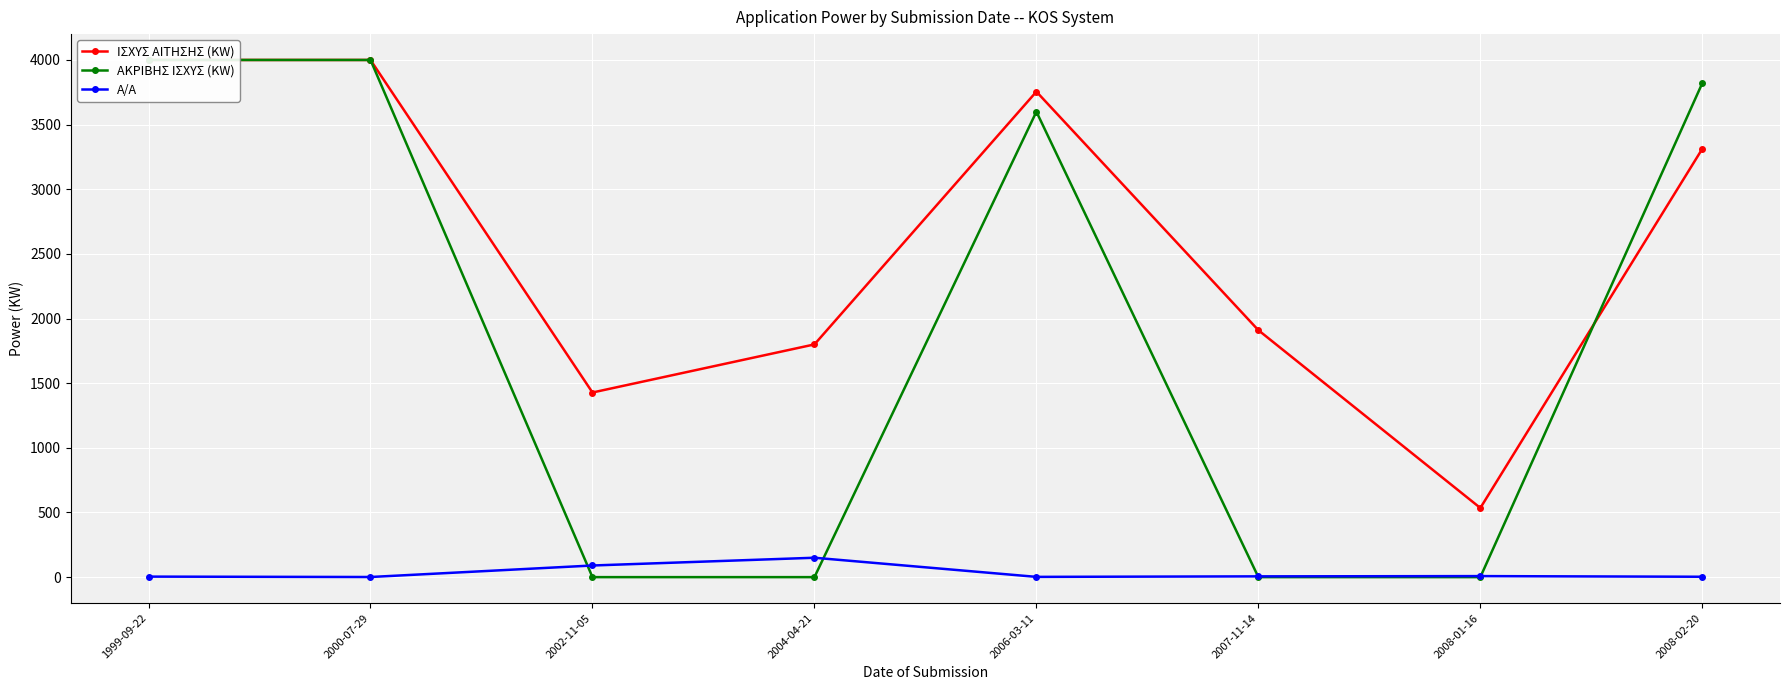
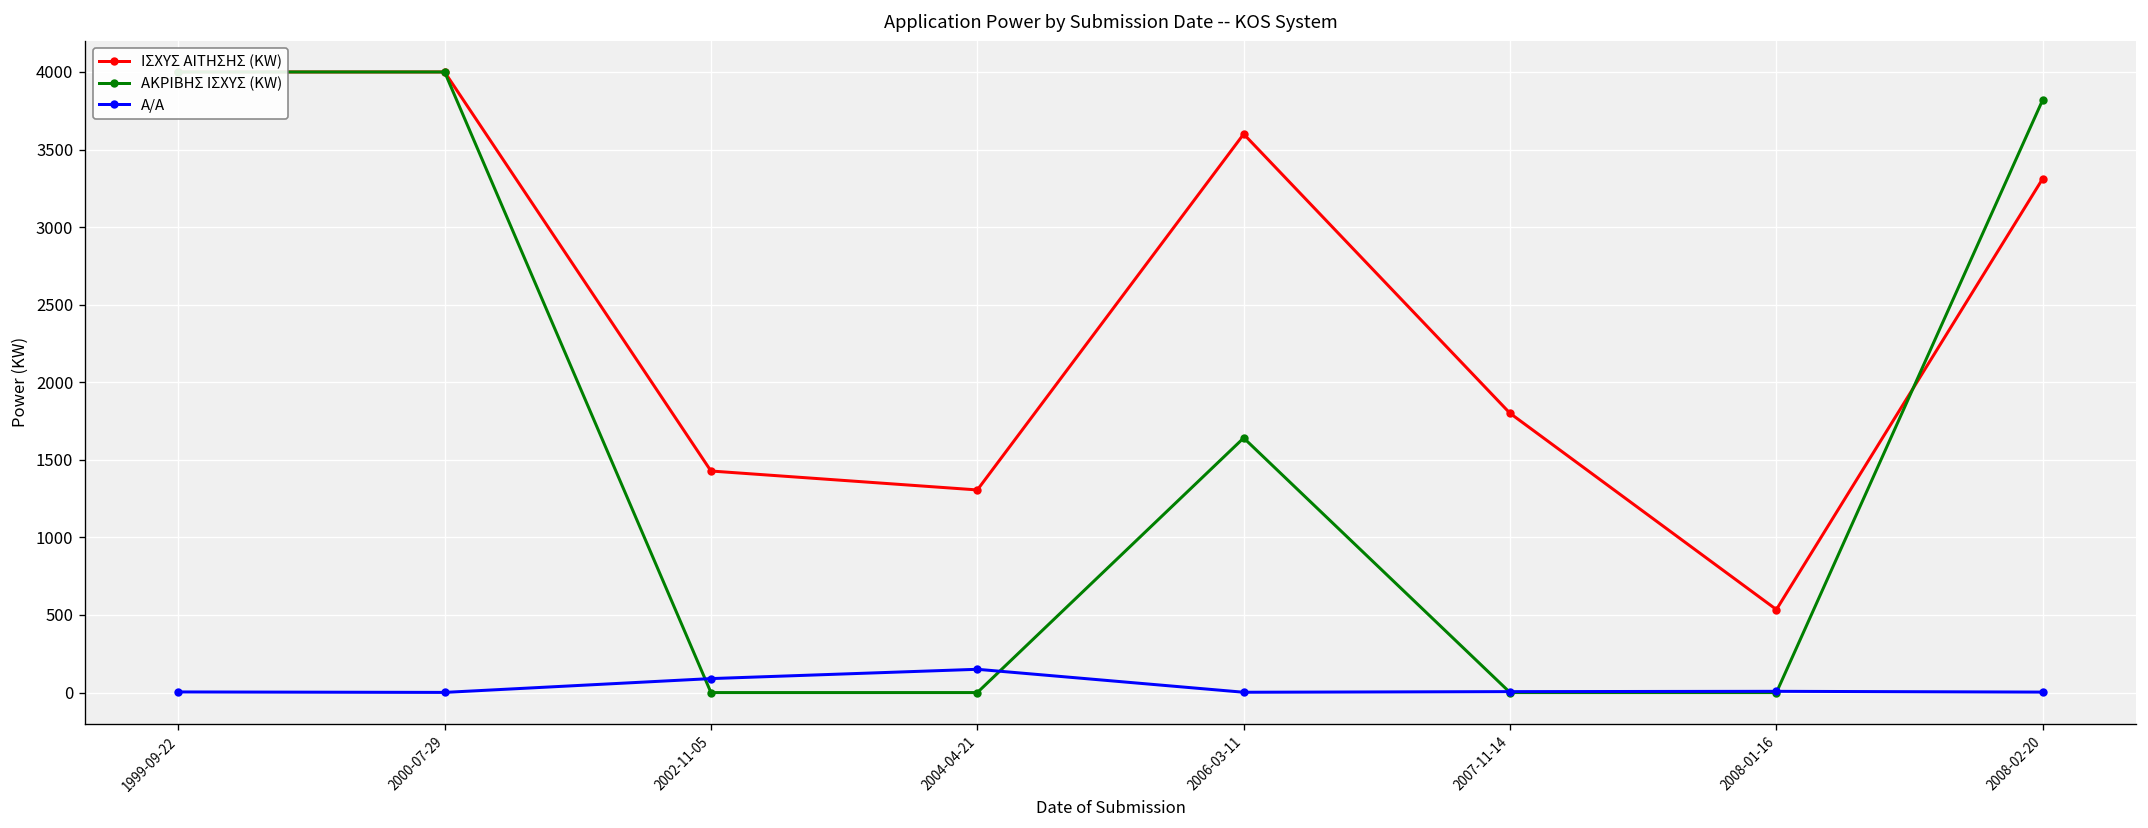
  {
    "ΙΣΧΥΣ ΑΙΤΗΣΗΣ (KW)": {
      "2002-11-05": 1430,
-     "2004-04-21": 1800,
-     "2006-03-11": 3760,
-     "2007-11-14": 1910,
+     "2004-04-21": 1310,
+     "2006-03-11": 3600,
+     "2007-11-14": 1800,
      "2008-01-16": 540,
      "2008-02-20": 3310
    },
    "ΑΚΡΙΒΗΣ ΙΣΧΥΣ (KW)": {
      "2002-11-05": 0,
      "2004-04-21": 0,
-     "2006-03-11": 3600,
+     "2006-03-11": 1640,
      "2008-02-20": 3820
    },
    "Α/Α": {
      "1999-09-22": 0,
      "2000-07-29": 0,
      "2002-11-05": 90,
      "2004-04-21": 150,
      "2006-03-11": 0,
      "2008-02-20": 0
    }
  }
